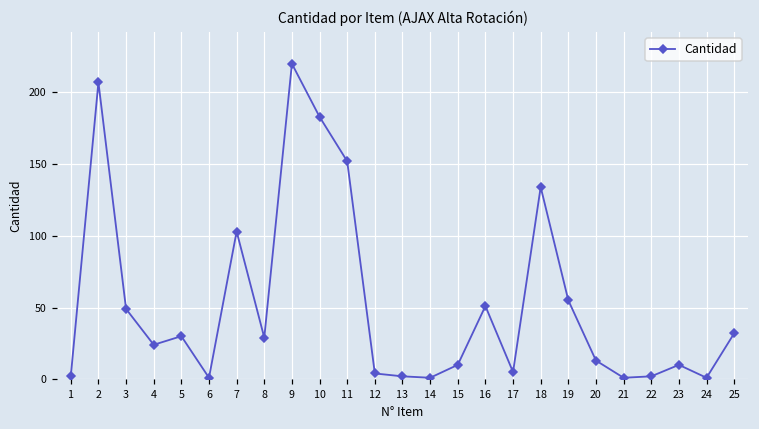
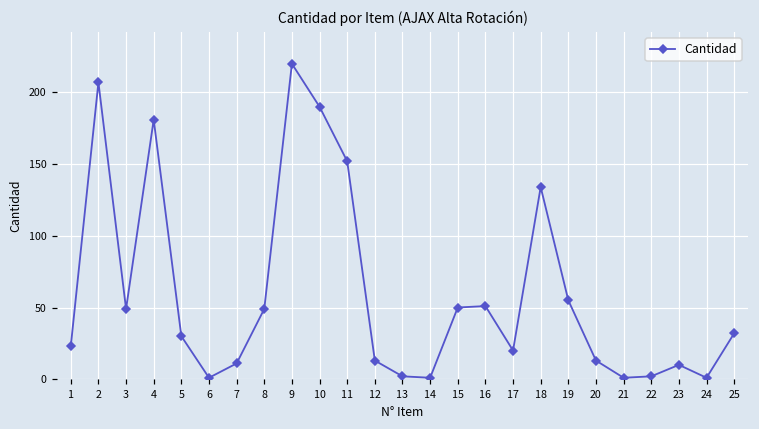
  {
-   "1": 2,
+   "1": 23,
    "2": 207,
    "3": 49,
-   "4": 24,
+   "4": 181,
    "5": 30,
    "6": 1,
-   "7": 103,
-   "8": 29,
+   "7": 11,
+   "8": 49,
    "9": 220,
-   "10": 183,
+   "10": 190,
    "11": 152,
-   "12": 4,
+   "12": 13,
    "13": 2,
    "14": 1,
-   "15": 10,
+   "15": 50,
    "16": 51,
-   "17": 5,
+   "17": 20,
    "18": 134,
    "19": 55,
    "20": 13,
    "21": 1,
    "22": 2,
    "23": 10,
    "24": 1,
    "25": 32
  }
